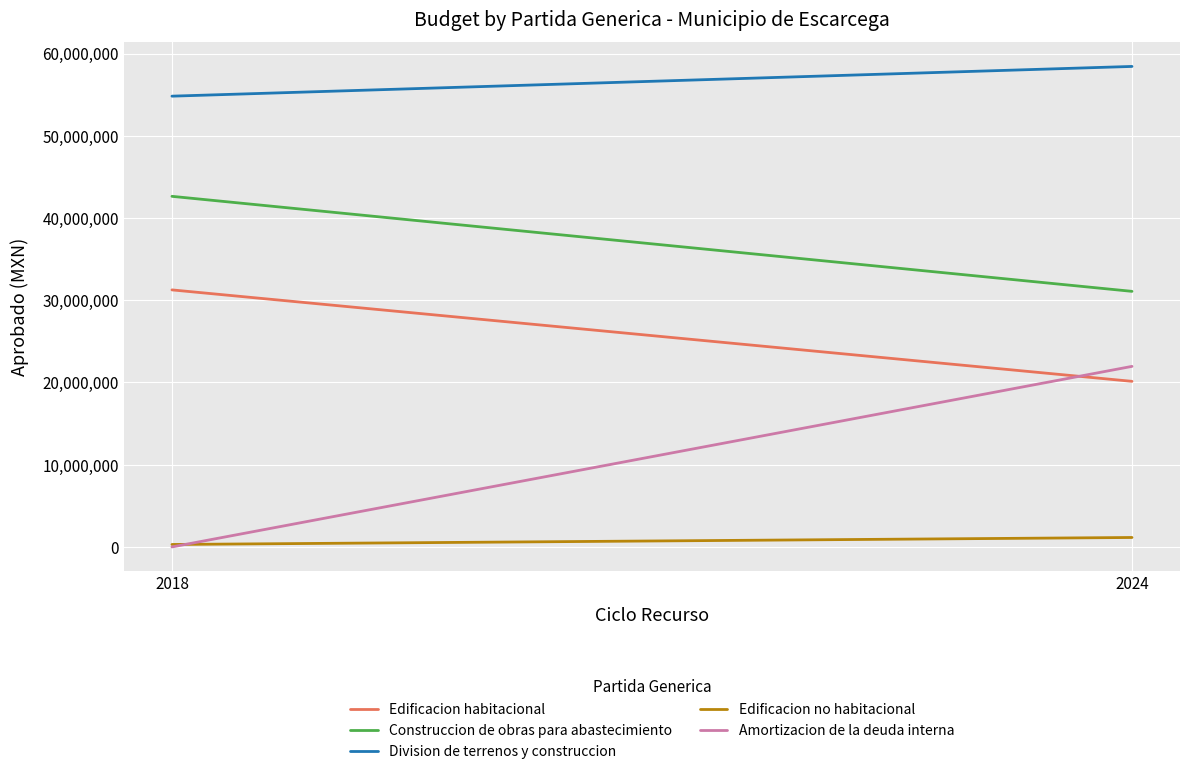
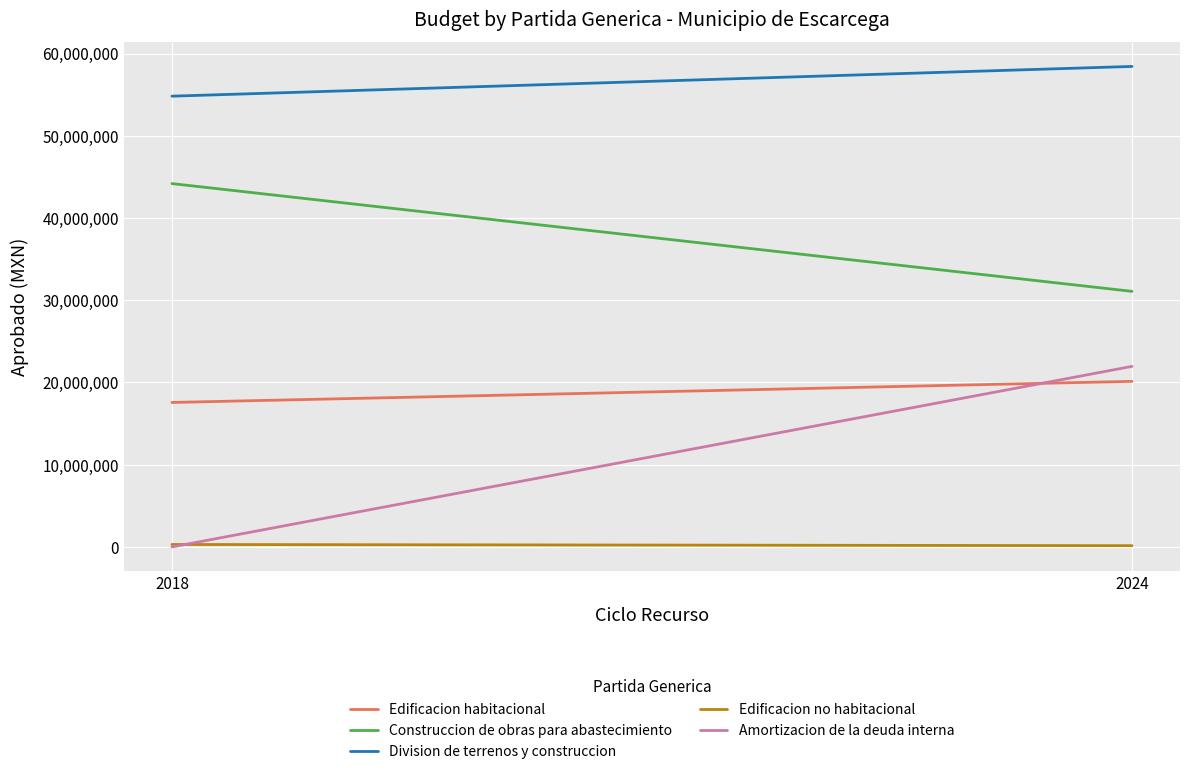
  {
    "Edificacion habitacional": {
-     "2018": "31,000,000",
+     "2018": "18,000,000",
      "2024": "20,000,000"
    },
    "Construccion de obras para abastecimiento": {
-     "2018": "43,000,000",
+     "2018": "44,000,000",
      "2024": "31,000,000"
    },
    "Division de terrenos y construccion": {
      "2018": "55,000,000",
      "2024": "58,000,000"
    },
    "Edificacion no habitacional": {
-     "2024": "1,000,000"
+     "2024": "0"
    },
    "Amortizacion de la deuda interna": {
      "2024": "22,000,000"
    }
  }
